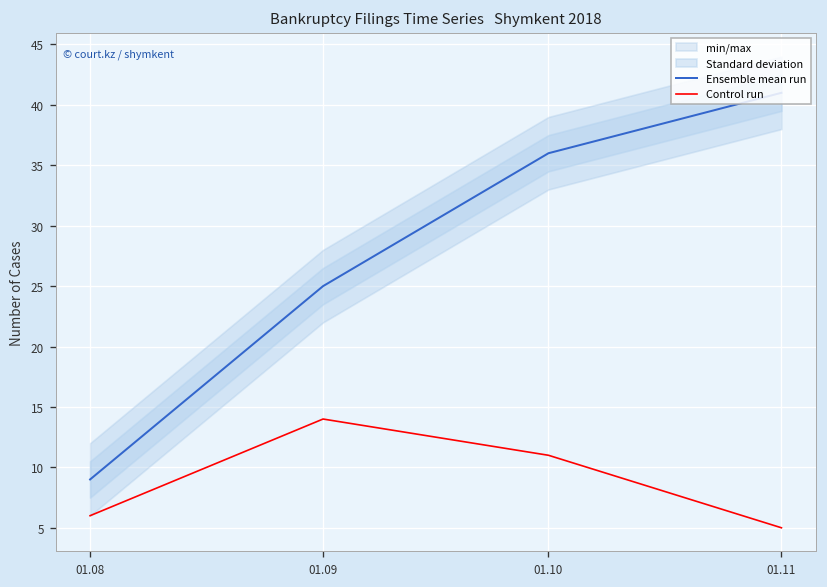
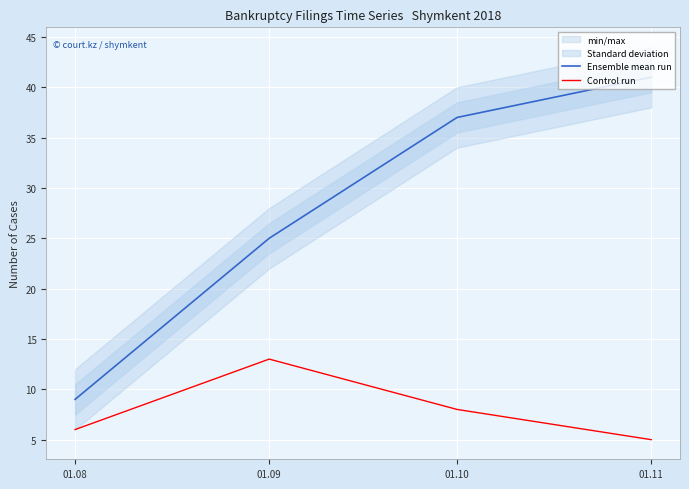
  {
    "Ensemble mean run": {
      "01.08": 9,
      "01.09": 25,
-     "01.10": 36
+     "01.10": 37
    },
    "Control run": {
      "01.08": 6,
-     "01.09": 14,
-     "01.10": 11,
+     "01.09": 13,
+     "01.10": 8,
      "01.11": 5
    }
  }
